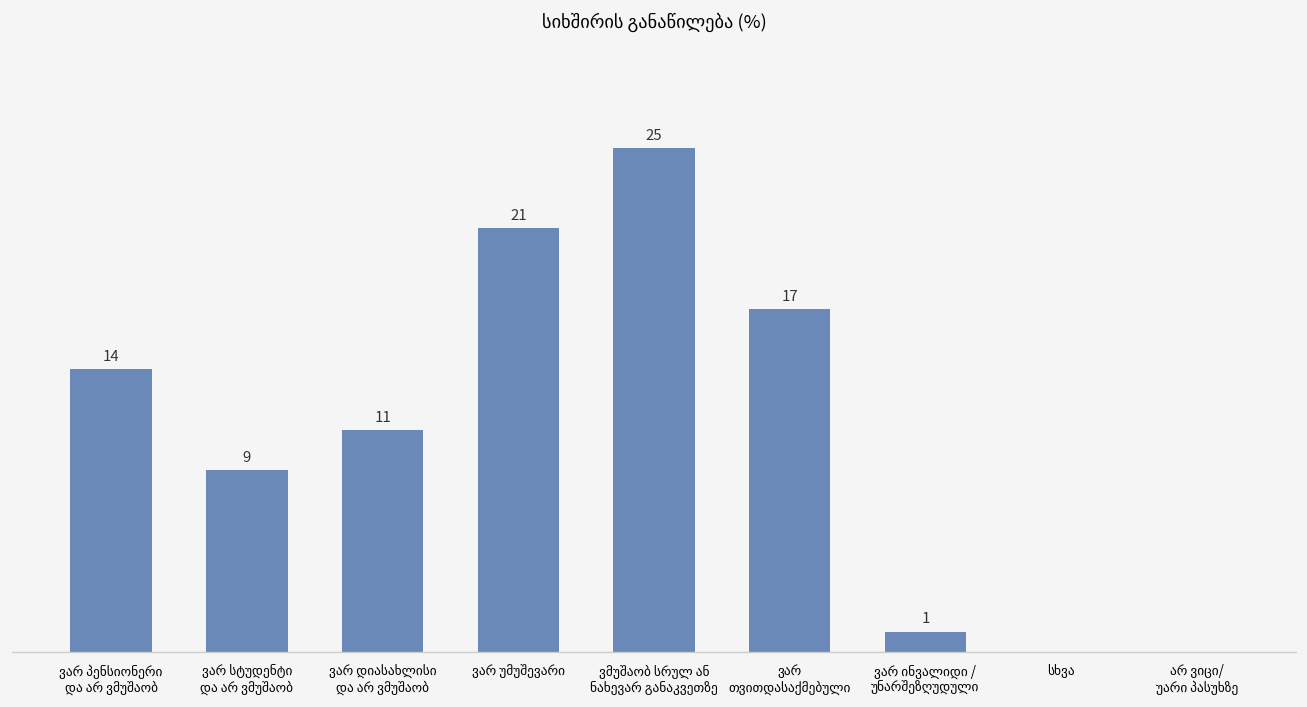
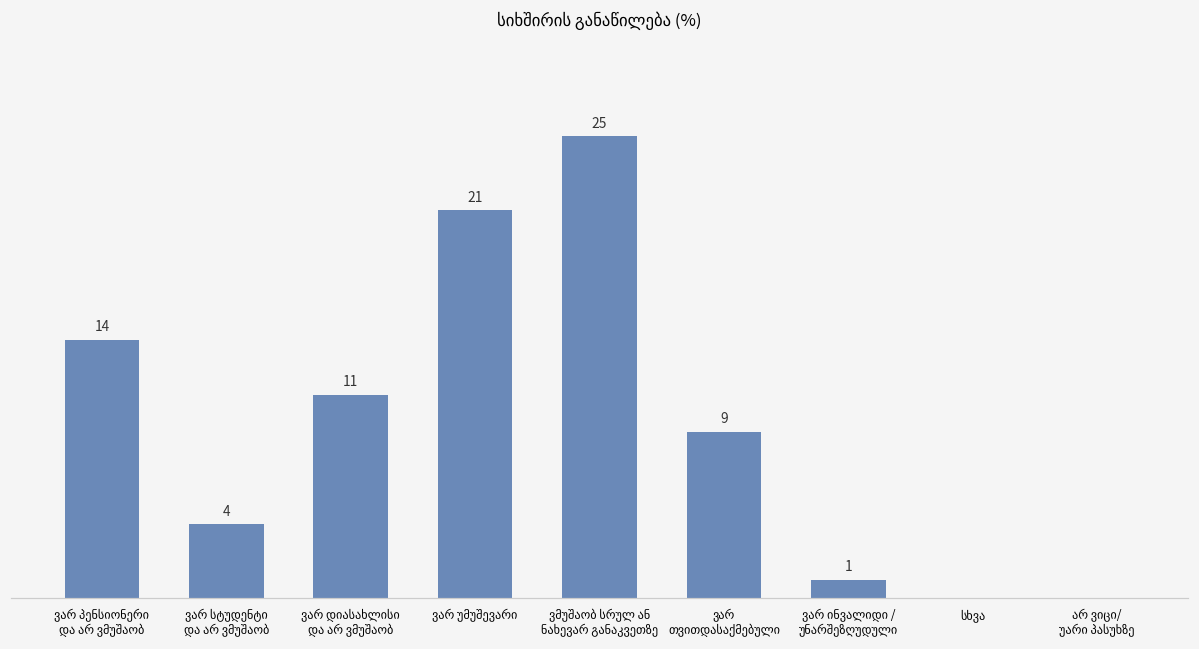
  {
    "ვარ პენსიონერი და არ ვმუშაობ": 14,
-   "ვარ სტუდენტი და არ ვმუშაობ": 9,
+   "ვარ სტუდენტი და არ ვმუშაობ": 4,
    "ვარ დიასახლისი და არ ვმუშაობ": 11,
    "ვარ უმუშევარი": 21,
    "ვმუშაობ სრულ ან ნახევარ განაკვეთზე": 25,
-   "ვარ თვითდასაქმებული": 17,
+   "ვარ თვითდასაქმებული": 9,
    "ვარ ინვალიდი / უნარშეზღუდული": 1
  }
